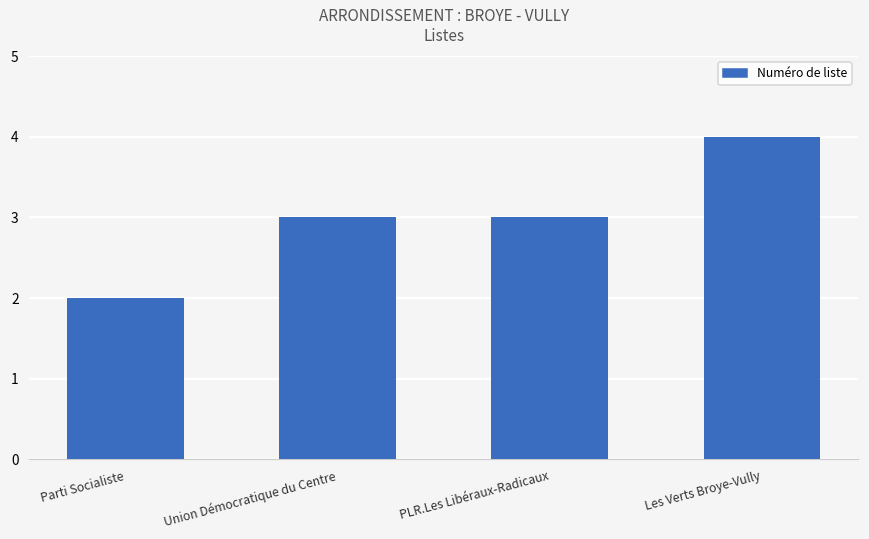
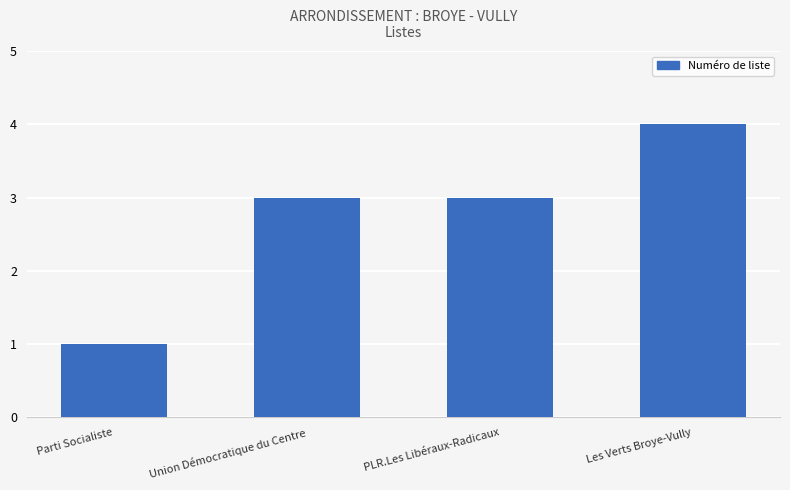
  {
-   "Parti Socialiste": 2,
+   "Parti Socialiste": 1,
    "Union Démocratique du Centre": 3,
    "PLR.Les Libéraux-Radicaux": 3,
    "Les Verts Broye-Vully": 4
  }
